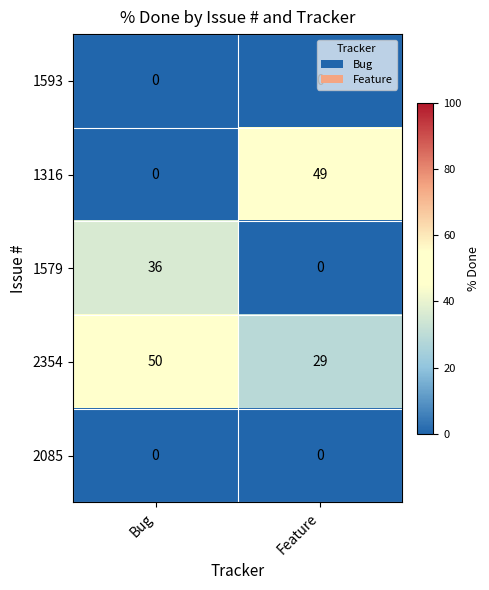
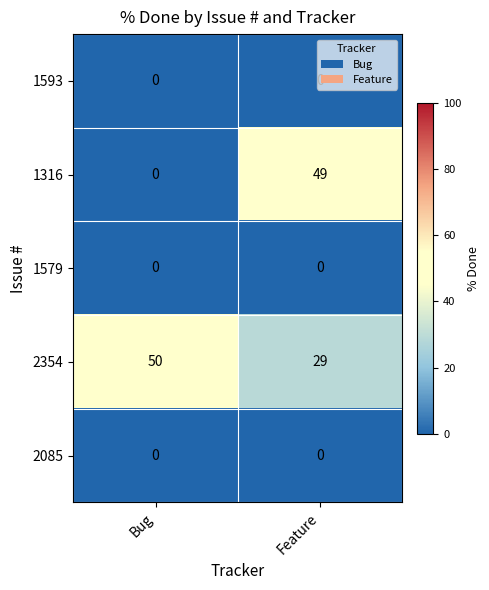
  {
    "1593": {
      "Bug": 0
    },
    "1316": {
      "Bug": 0,
      "Feature": 49
    },
    "1579": {
-     "Bug": 36,
+     "Bug": 0,
      "Feature": 0
    },
    "2354": {
      "Bug": 50,
      "Feature": 29
    },
    "2085": {
      "Bug": 0,
      "Feature": 0
    }
  }
